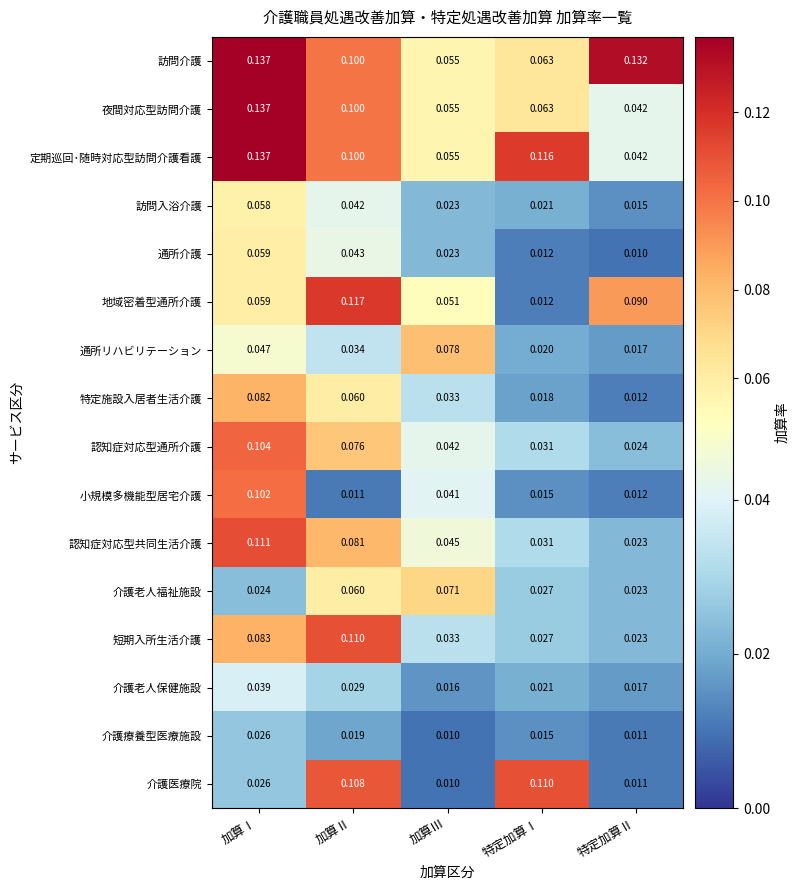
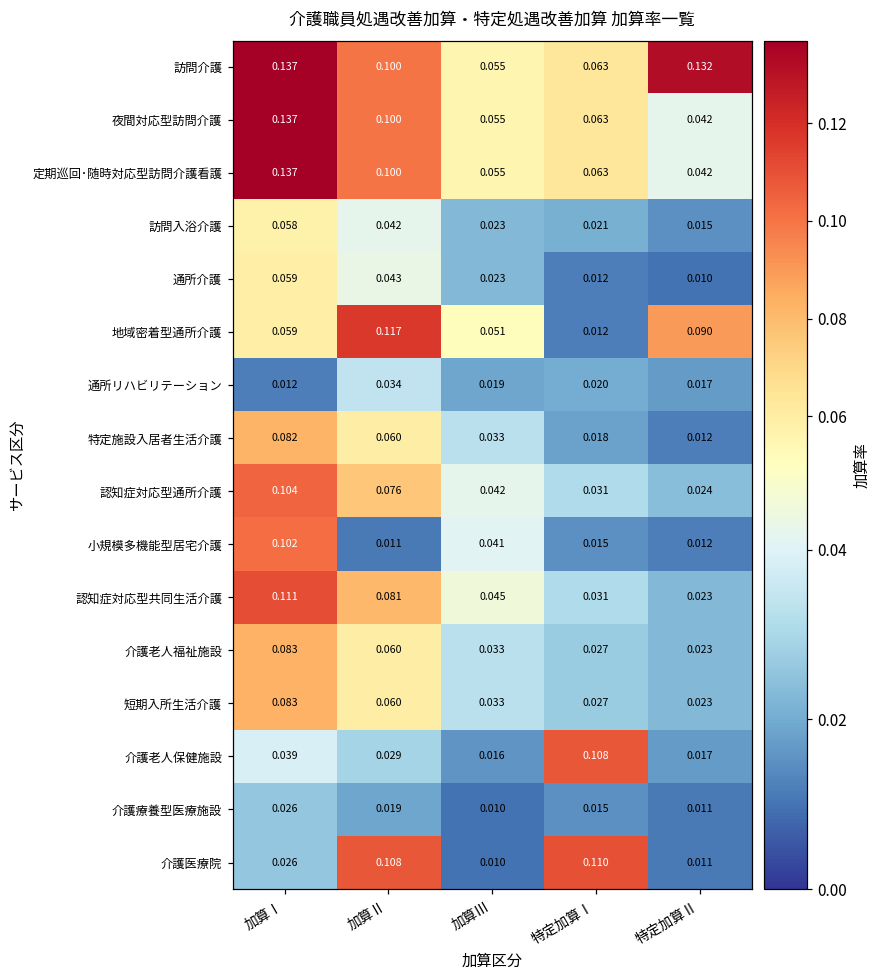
  {
    "訪問介護": {
      "加算Ⅰ": 0.137,
      "加算Ⅱ": 0.100,
      "加算Ⅲ": 0.055,
      "特定加算Ⅰ": 0.063,
      "特定加算Ⅱ": 0.132
    },
    "夜間対応型訪問介護": {
      "加算Ⅰ": 0.137,
      "加算Ⅱ": 0.100,
      "加算Ⅲ": 0.055,
      "特定加算Ⅰ": 0.063,
      "特定加算Ⅱ": 0.042
    },
    "定期巡回･随時対応型訪問介護看護": {
      "加算Ⅰ": 0.137,
      "加算Ⅱ": 0.100,
      "加算Ⅲ": 0.055,
-     "特定加算Ⅰ": 0.116,
+     "特定加算Ⅰ": 0.063,
      "特定加算Ⅱ": 0.042
    },
    "訪問入浴介護": {
      "加算Ⅰ": 0.058,
      "加算Ⅱ": 0.042,
      "加算Ⅲ": 0.023,
      "特定加算Ⅰ": 0.021,
      "特定加算Ⅱ": 0.015
    },
    "通所介護": {
      "加算Ⅰ": 0.059,
      "加算Ⅱ": 0.043,
      "加算Ⅲ": 0.023,
      "特定加算Ⅰ": 0.012,
      "特定加算Ⅱ": 0.010
    },
    "地域密着型通所介護": {
      "加算Ⅰ": 0.059,
      "加算Ⅱ": 0.117,
      "加算Ⅲ": 0.051,
      "特定加算Ⅰ": 0.012,
      "特定加算Ⅱ": 0.090
    },
    "通所リハビリテーション": {
-     "加算Ⅰ": 0.047,
+     "加算Ⅰ": 0.012,
      "加算Ⅱ": 0.034,
-     "加算Ⅲ": 0.078,
+     "加算Ⅲ": 0.019,
      "特定加算Ⅰ": 0.020,
      "特定加算Ⅱ": 0.017
    },
    "特定施設入居者生活介護": {
      "加算Ⅰ": 0.082,
      "加算Ⅱ": 0.060,
      "加算Ⅲ": 0.033,
      "特定加算Ⅰ": 0.018,
      "特定加算Ⅱ": 0.012
    },
    "認知症対応型通所介護": {
      "加算Ⅰ": 0.104,
      "加算Ⅱ": 0.076,
      "加算Ⅲ": 0.042,
      "特定加算Ⅰ": 0.031,
      "特定加算Ⅱ": 0.024
    },
    "小規模多機能型居宅介護": {
      "加算Ⅰ": 0.102,
      "加算Ⅱ": 0.011,
      "加算Ⅲ": 0.041,
      "特定加算Ⅰ": 0.015,
      "特定加算Ⅱ": 0.012
    },
    "認知症対応型共同生活介護": {
      "加算Ⅰ": 0.111,
      "加算Ⅱ": 0.081,
      "加算Ⅲ": 0.045,
      "特定加算Ⅰ": 0.031,
      "特定加算Ⅱ": 0.023
    },
    "介護老人福祉施設": {
-     "加算Ⅰ": 0.024,
+     "加算Ⅰ": 0.083,
      "加算Ⅱ": 0.060,
-     "加算Ⅲ": 0.071,
+     "加算Ⅲ": 0.033,
      "特定加算Ⅰ": 0.027,
      "特定加算Ⅱ": 0.023
    },
    "短期入所生活介護": {
      "加算Ⅰ": 0.083,
-     "加算Ⅱ": 0.110,
+     "加算Ⅱ": 0.060,
      "加算Ⅲ": 0.033,
      "特定加算Ⅰ": 0.027,
      "特定加算Ⅱ": 0.023
    },
    "介護老人保健施設": {
      "加算Ⅰ": 0.039,
      "加算Ⅱ": 0.029,
      "加算Ⅲ": 0.016,
-     "特定加算Ⅰ": 0.021,
+     "特定加算Ⅰ": 0.108,
      "特定加算Ⅱ": 0.017
    },
    "介護療養型医療施設": {
      "加算Ⅰ": 0.026,
      "加算Ⅱ": 0.019,
      "加算Ⅲ": 0.010,
      "特定加算Ⅰ": 0.015,
      "特定加算Ⅱ": 0.011
    },
    "介護医療院": {
      "加算Ⅰ": 0.026,
      "加算Ⅱ": 0.108,
      "加算Ⅲ": 0.010,
      "特定加算Ⅰ": 0.110,
      "特定加算Ⅱ": 0.011
    }
  }
